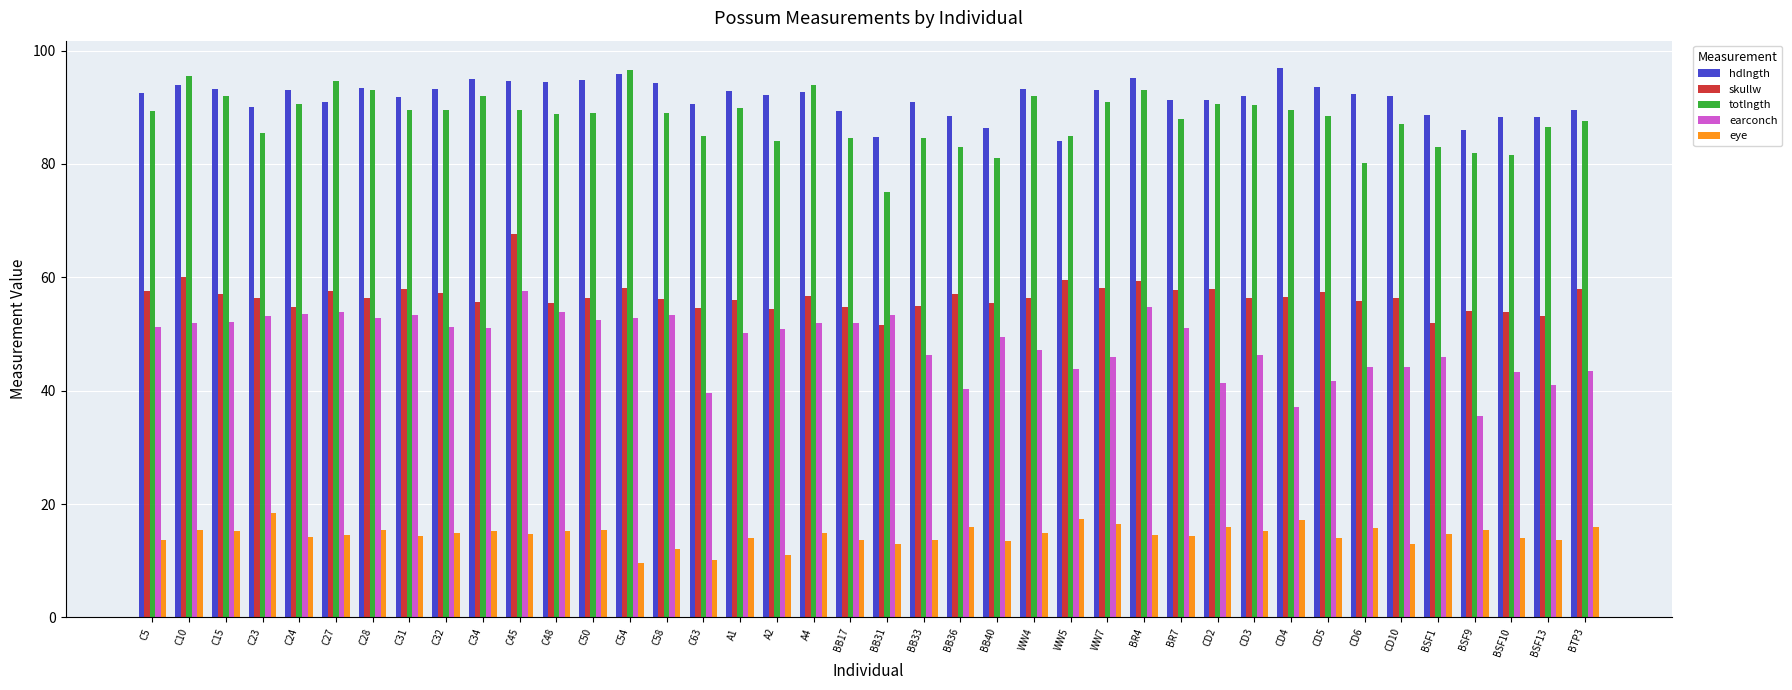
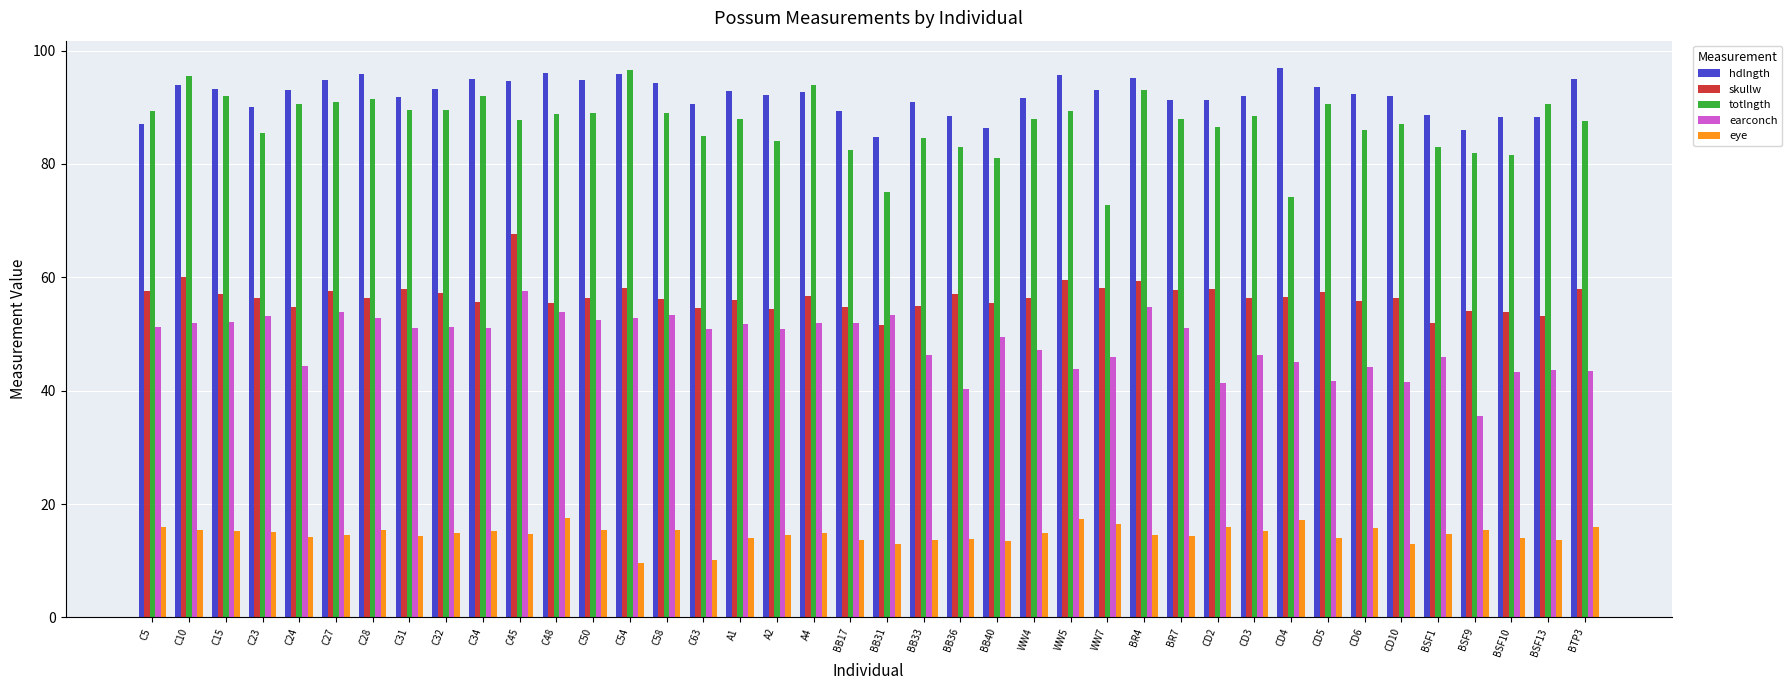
  {
    "hdlngth": {
-     "C5": 93,
+     "C5": 87,
      "C10": 94,
      "C15": 93,
      "C23": 90,
      "C24": 93,
-     "C27": 91,
-     "C28": 93,
+     "C27": 95,
+     "C28": 96,
      "C31": 92,
      "C32": 93,
      "C34": 95,
      "C45": 95,
-     "C48": 94,
+     "C48": 96,
      "C50": 95,
      "C54": 96,
      "C58": 94,
      "C63": 91,
      "A1": 93,
      "A2": 92,
      "A4": 93,
      "BB17": 89,
      "BB31": 85,
      "BB33": 91,
      "BB36": 88,
      "BB40": 86,
-     "WW4": 93,
-     "WW5": 84,
+     "WW4": 92,
+     "WW5": 96,
      "WW7": 93,
      "BR4": 95,
      "BR7": 91,
      "CD2": 91,
      "CD3": 92,
      "CD4": 97,
      "CD5": 94,
      "CD6": 92,
      "CD10": 92,
      "BSF1": 89,
      "BSF9": 86,
      "BSF10": 88,
      "BSF13": 88,
-     "BTP3": 90
+     "BTP3": 95
    },
    "skullw": {
      "C5": 58,
      "C10": 60,
      "C15": 57,
      "C23": 56,
      "C24": 55,
      "C27": 58,
      "C28": 56,
      "C31": 58,
      "C32": 57,
      "C34": 56,
      "C45": 68,
      "C48": 55,
      "C50": 56,
      "C54": 58,
      "C58": 56,
      "C63": 55,
      "A1": 56,
      "A2": 54,
      "A4": 57,
      "BB17": 55,
      "BB31": 52,
      "BB33": 55,
      "BB36": 57,
      "BB40": 56,
      "WW4": 56,
      "WW5": 60,
      "WW7": 58,
      "BR4": 59,
      "BR7": 58,
      "CD2": 58,
      "CD3": 56,
      "CD4": 57,
      "CD5": 57,
      "CD6": 56,
      "CD10": 56,
      "BSF1": 52,
      "BSF9": 54,
      "BSF10": 54,
      "BSF13": 53,
      "BTP3": 58
    },
    "totlngth": {
      "C5": 89,
      "C10": 96,
      "C15": 92,
      "C23": 86,
      "C24": 91,
-     "C27": 95,
-     "C28": 93,
+     "C27": 91,
+     "C28": 92,
      "C31": 90,
      "C32": 90,
      "C34": 92,
-     "C45": 90,
+     "C45": 88,
      "C48": 89,
      "C50": 89,
      "C54": 97,
      "C58": 89,
      "C63": 85,
-     "A1": 90,
+     "A1": 88,
      "A2": 84,
      "A4": 94,
-     "BB17": 85,
+     "BB17": 83,
      "BB31": 75,
      "BB33": 85,
      "BB36": 83,
      "BB40": 81,
-     "WW4": 92,
-     "WW5": 85,
-     "WW7": 91,
+     "WW4": 88,
+     "WW5": 89,
+     "WW7": 73,
      "BR4": 93,
      "BR7": 88,
-     "CD2": 91,
-     "CD3": 90,
-     "CD4": 90,
-     "CD5": 89,
-     "CD6": 80,
+     "CD2": 87,
+     "CD3": 89,
+     "CD4": 74,
+     "CD5": 91,
+     "CD6": 86,
      "CD10": 87,
      "BSF1": 83,
      "BSF9": 82,
      "BSF10": 82,
-     "BSF13": 87,
+     "BSF13": 91,
      "BTP3": 88
    },
    "earconch": {
      "C5": 51,
      "C10": 52,
      "C15": 52,
      "C23": 53,
-     "C24": 54,
+     "C24": 44,
      "C27": 54,
      "C28": 53,
-     "C31": 53,
+     "C31": 51,
      "C32": 51,
      "C34": 51,
      "C45": 58,
      "C48": 54,
      "C50": 52,
      "C54": 53,
      "C58": 53,
-     "C63": 40,
-     "A1": 50,
+     "C63": 51,
+     "A1": 52,
      "A2": 51,
      "A4": 52,
      "BB17": 52,
      "BB31": 53,
      "BB33": 46,
      "BB36": 40,
      "BB40": 49,
      "WW4": 47,
      "WW5": 44,
      "WW7": 46,
      "BR4": 55,
      "BR7": 51,
      "CD2": 41,
      "CD3": 46,
-     "CD4": 37,
+     "CD4": 45,
      "CD5": 42,
      "CD6": 44,
-     "CD10": 44,
+     "CD10": 42,
      "BSF1": 46,
      "BSF9": 36,
      "BSF10": 43,
-     "BSF13": 41,
+     "BSF13": 44,
      "BTP3": 44
    },
    "eye": {
-     "C5": 14,
+     "C5": 16,
      "C10": 16,
      "C15": 15,
-     "C23": 18,
+     "C23": 15,
      "C24": 14,
      "C27": 15,
      "C28": 16,
      "C31": 14,
      "C32": 15,
      "C34": 15,
      "C45": 15,
-     "C48": 15,
+     "C48": 18,
      "C50": 16,
      "C54": 10,
-     "C58": 12,
+     "C58": 15,
      "C63": 10,
      "A1": 14,
-     "A2": 11,
+     "A2": 15,
      "A4": 15,
      "BB17": 14,
      "BB31": 13,
      "BB33": 14,
-     "BB36": 16,
+     "BB36": 14,
      "BB40": 13,
      "WW4": 15,
      "WW5": 17,
      "WW7": 17,
      "BR4": 15,
      "BR7": 14,
      "CD2": 16,
      "CD3": 15,
      "CD4": 17,
      "CD5": 14,
      "CD6": 16,
      "CD10": 13,
      "BSF1": 15,
      "BSF9": 15,
      "BSF10": 14,
      "BSF13": 14,
      "BTP3": 16
    }
  }
